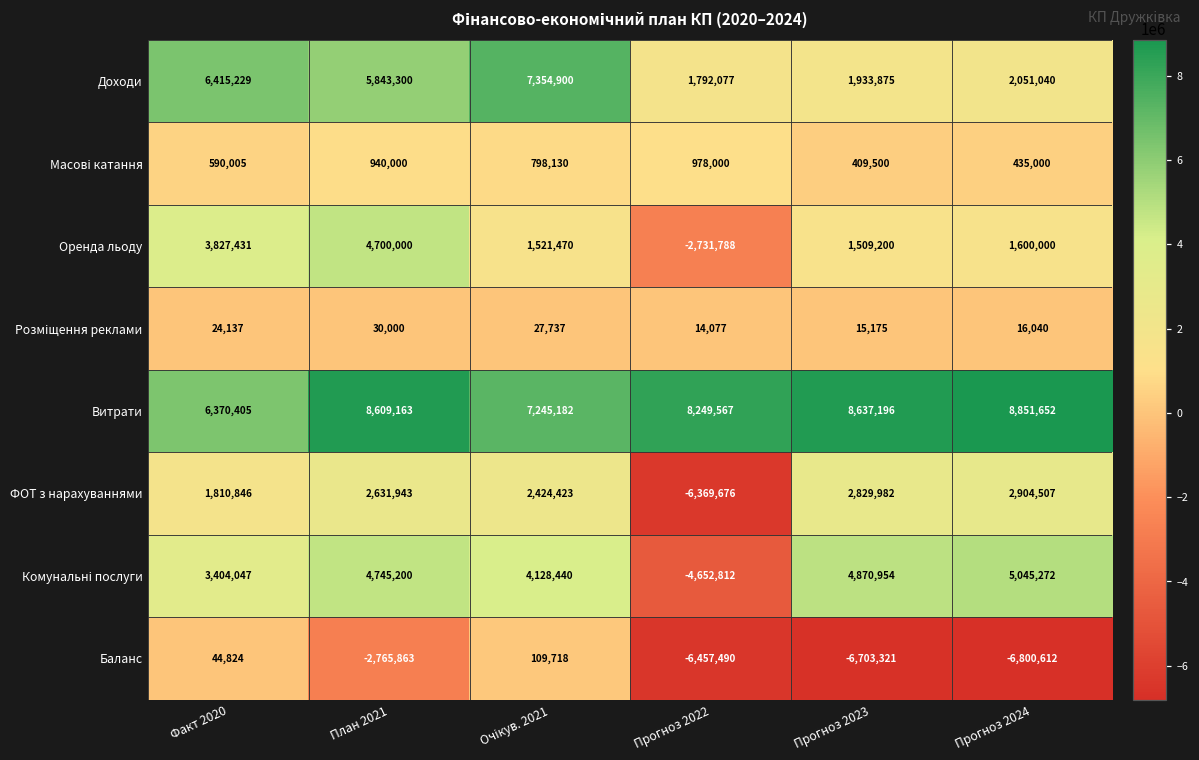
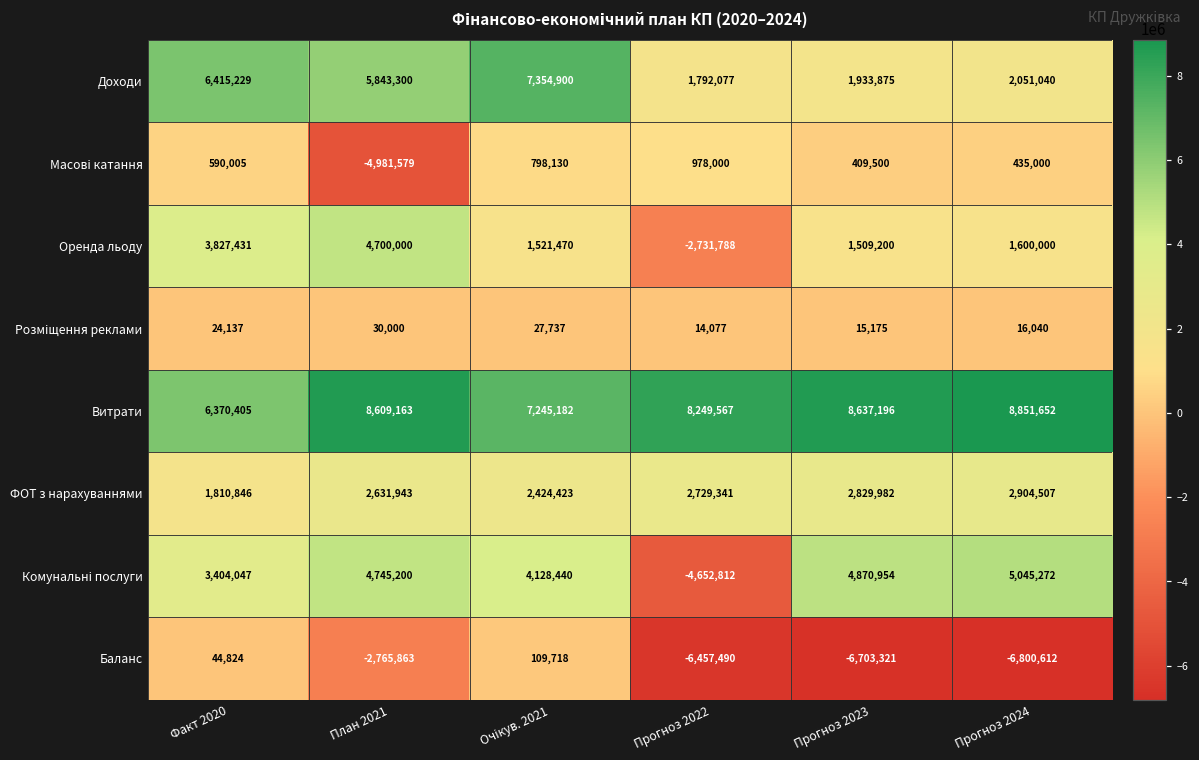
  {
    "Доходи": {
      "Факт 2020": "6,415,229",
      "План 2021": "5,843,300",
      "Очікув. 2021": "7,354,900",
      "Прогноз 2022": "1,792,077",
      "Прогноз 2023": "1,933,875",
      "Прогноз 2024": "2,051,040"
    },
    "Масові катання": {
      "Факт 2020": "590,005",
-     "План 2021": "940,000",
+     "План 2021": "-4,981,579",
      "Очікув. 2021": "798,130",
      "Прогноз 2022": "978,000",
      "Прогноз 2023": "409,500",
      "Прогноз 2024": "435,000"
    },
    "Оренда льоду": {
      "Факт 2020": "3,827,431",
      "План 2021": "4,700,000",
      "Очікув. 2021": "1,521,470",
      "Прогноз 2022": "-2,731,788",
      "Прогноз 2023": "1,509,200",
      "Прогноз 2024": "1,600,000"
    },
    "Розміщення реклами": {
      "Факт 2020": "24,137",
      "План 2021": "30,000",
      "Очікув. 2021": "27,737",
      "Прогноз 2022": "14,077",
      "Прогноз 2023": "15,175",
      "Прогноз 2024": "16,040"
    },
    "Витрати": {
      "Факт 2020": "6,370,405",
      "План 2021": "8,609,163",
      "Очікув. 2021": "7,245,182",
      "Прогноз 2022": "8,249,567",
      "Прогноз 2023": "8,637,196",
      "Прогноз 2024": "8,851,652"
    },
    "ФОТ з нарахуваннями": {
      "Факт 2020": "1,810,846",
      "План 2021": "2,631,943",
      "Очікув. 2021": "2,424,423",
-     "Прогноз 2022": "-6,369,676",
+     "Прогноз 2022": "2,729,341",
      "Прогноз 2023": "2,829,982",
      "Прогноз 2024": "2,904,507"
    },
    "Комунальні послуги": {
      "Факт 2020": "3,404,047",
      "План 2021": "4,745,200",
      "Очікув. 2021": "4,128,440",
      "Прогноз 2022": "-4,652,812",
      "Прогноз 2023": "4,870,954",
      "Прогноз 2024": "5,045,272"
    },
    "Баланс": {
      "Факт 2020": "44,824",
      "План 2021": "-2,765,863",
      "Очікув. 2021": "109,718",
      "Прогноз 2022": "-6,457,490",
      "Прогноз 2023": "-6,703,321",
      "Прогноз 2024": "-6,800,612"
    }
  }
